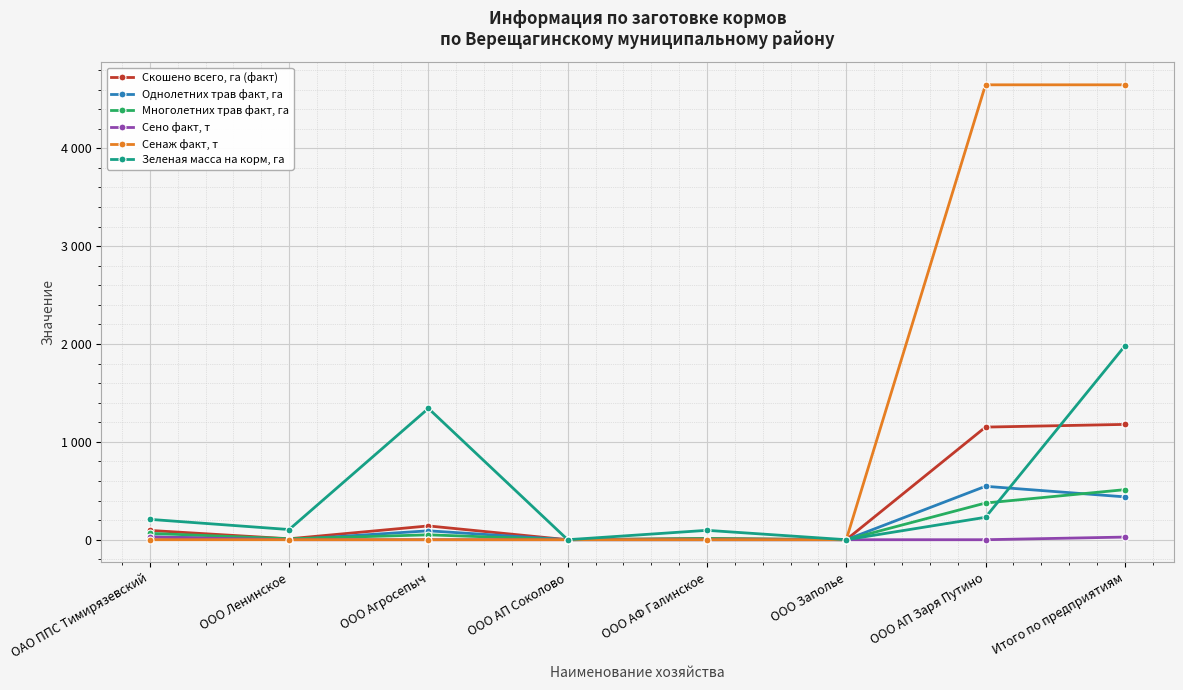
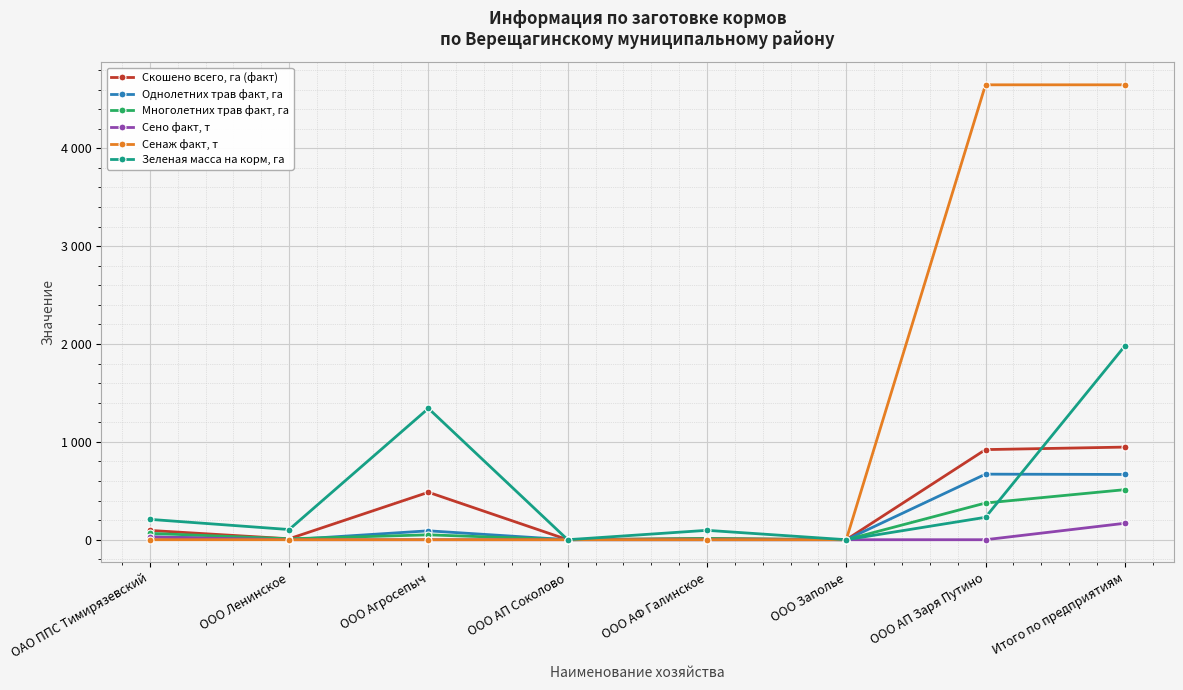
  {
    "Скошено всего, га (факт)": {
      "ОАО ППС Тимирязевский": 100,
-     "ООО Агросепыч": 100,
-     "ООО АП Заря Путино": 1200,
-     "Итого по предприятиям": 1200
+     "ООО Агросепыч": 500,
+     "ООО АП Заря Путино": 900,
+     "Итого по предприятиям": 900
    },
    "Однолетних трав факт, га": {
      "ООО Агросепыч": 100,
-     "ООО АП Заря Путино": 500,
-     "Итого по предприятиям": 400
+     "ООО АП Заря Путино": 700,
+     "Итого по предприятиям": 700
    },
    "Сено факт, т": {
      "ООО АП Заря Путино": 0,
-     "Итого по предприятиям": 0
+     "Итого по предприятиям": 200
    },
    "Сенаж факт, т": {
      "ОАО ППС Тимирязевский": 0,
      "ООО АП Заря Путино": 4600,
      "Итого по предприятиям": 4600
    }
  }
